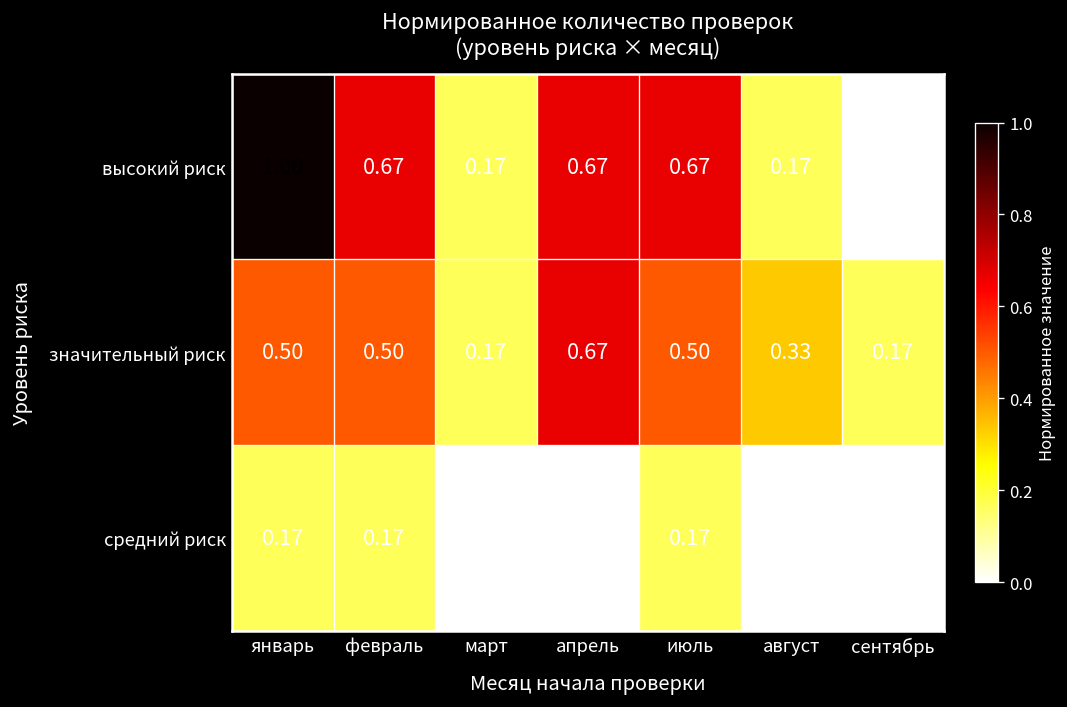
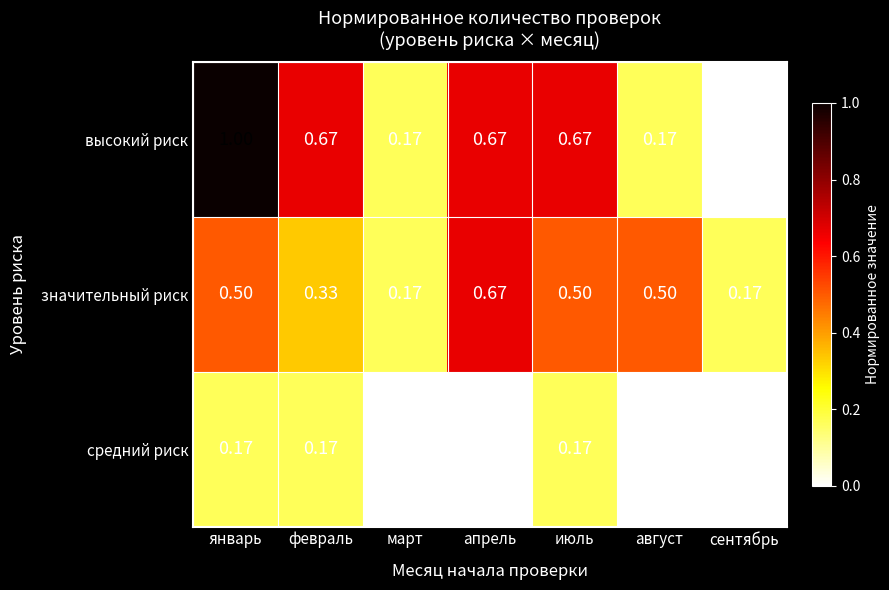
  {
    "высокий риск": {
      "февраль": 0.67,
      "март": 0.17,
      "апрель": 0.67,
      "июль": 0.67,
      "август": 0.17
    },
    "значительный риск": {
      "январь": 0.50,
-     "февраль": 0.50,
+     "февраль": 0.33,
      "март": 0.17,
      "апрель": 0.67,
      "июль": 0.50,
-     "август": 0.33,
+     "август": 0.50,
      "сентябрь": 0.17
    },
    "средний риск": {
      "январь": 0.17,
      "февраль": 0.17,
      "июль": 0.17
    }
  }
